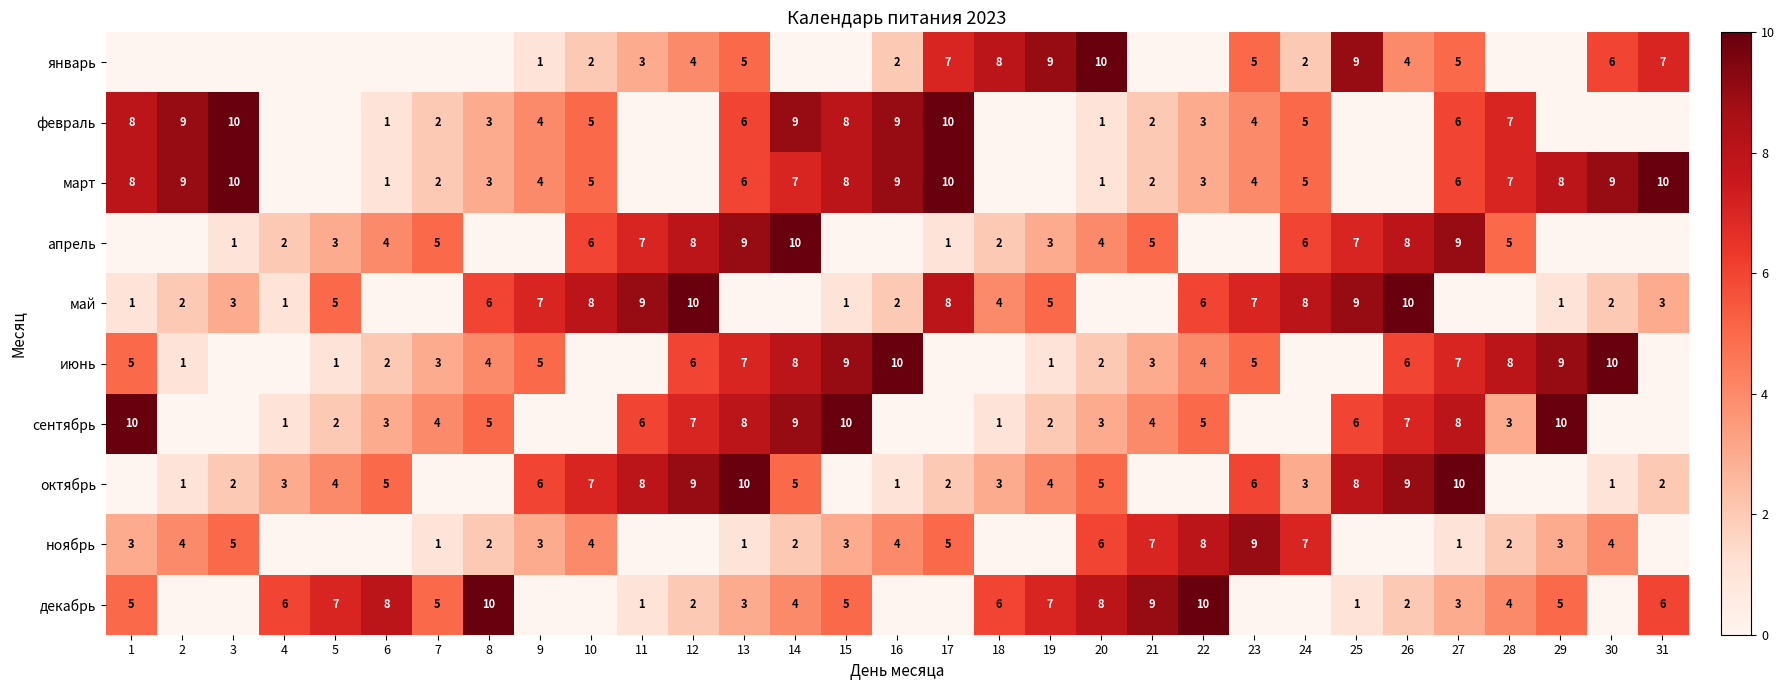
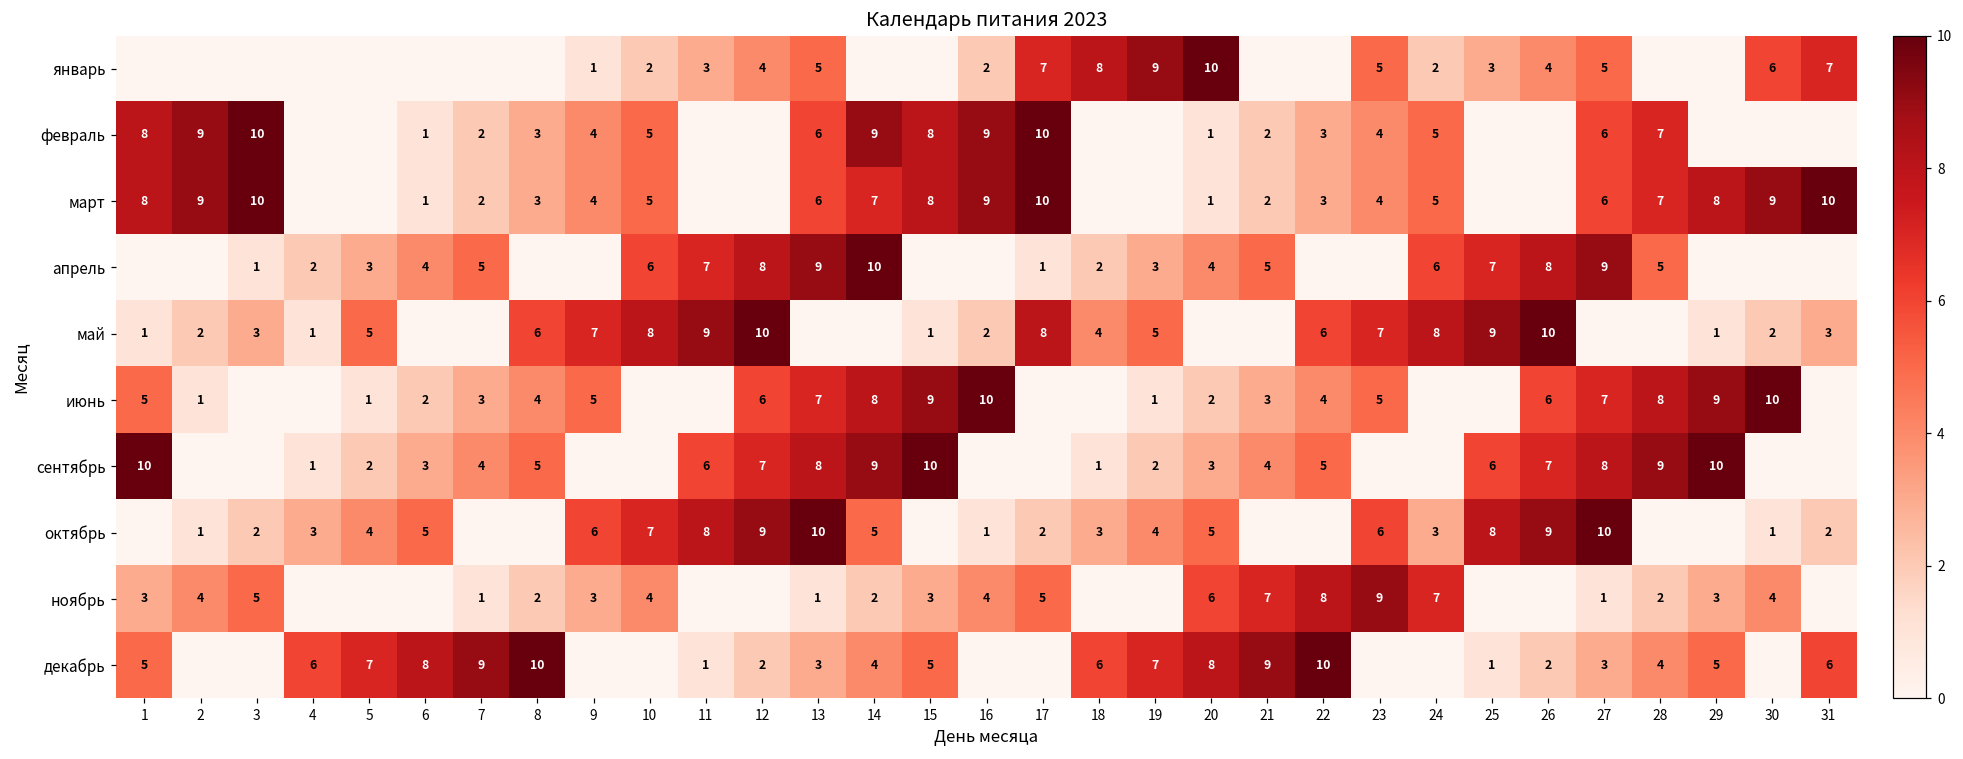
  {
    "январь": {
      "9": 1,
      "10": 2,
      "11": 3,
      "12": 4,
      "13": 5,
      "16": 2,
      "17": 7,
      "18": 8,
      "19": 9,
      "20": 10,
      "23": 5,
      "24": 2,
-     "25": 9,
+     "25": 3,
      "26": 4,
      "27": 5,
      "30": 6,
      "31": 7
    },
    "сентябрь": {
      "1": 10,
      "4": 1,
      "5": 2,
      "6": 3,
      "7": 4,
      "8": 5,
      "11": 6,
      "12": 7,
      "13": 8,
      "14": 9,
      "15": 10,
      "18": 1,
      "19": 2,
      "20": 3,
      "21": 4,
      "22": 5,
      "25": 6,
      "26": 7,
      "27": 8,
-     "28": 3,
+     "28": 9,
      "29": 10
    },
    "декабрь": {
      "1": 5,
      "4": 6,
      "5": 7,
      "6": 8,
-     "7": 5,
+     "7": 9,
      "8": 10,
      "11": 1,
      "12": 2,
      "13": 3,
      "14": 4,
      "15": 5,
      "18": 6,
      "19": 7,
      "20": 8,
      "21": 9,
      "22": 10,
      "25": 1,
      "26": 2,
      "27": 3,
      "28": 4,
      "29": 5,
      "31": 6
    }
  }
